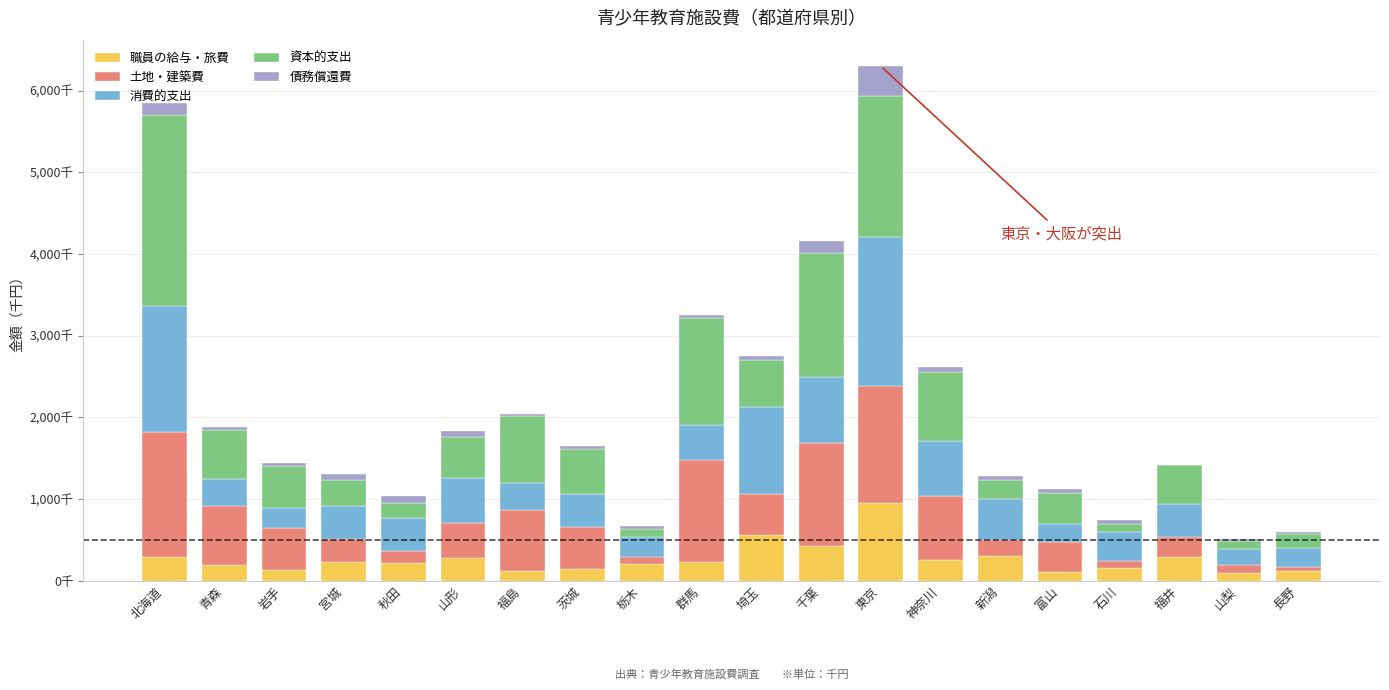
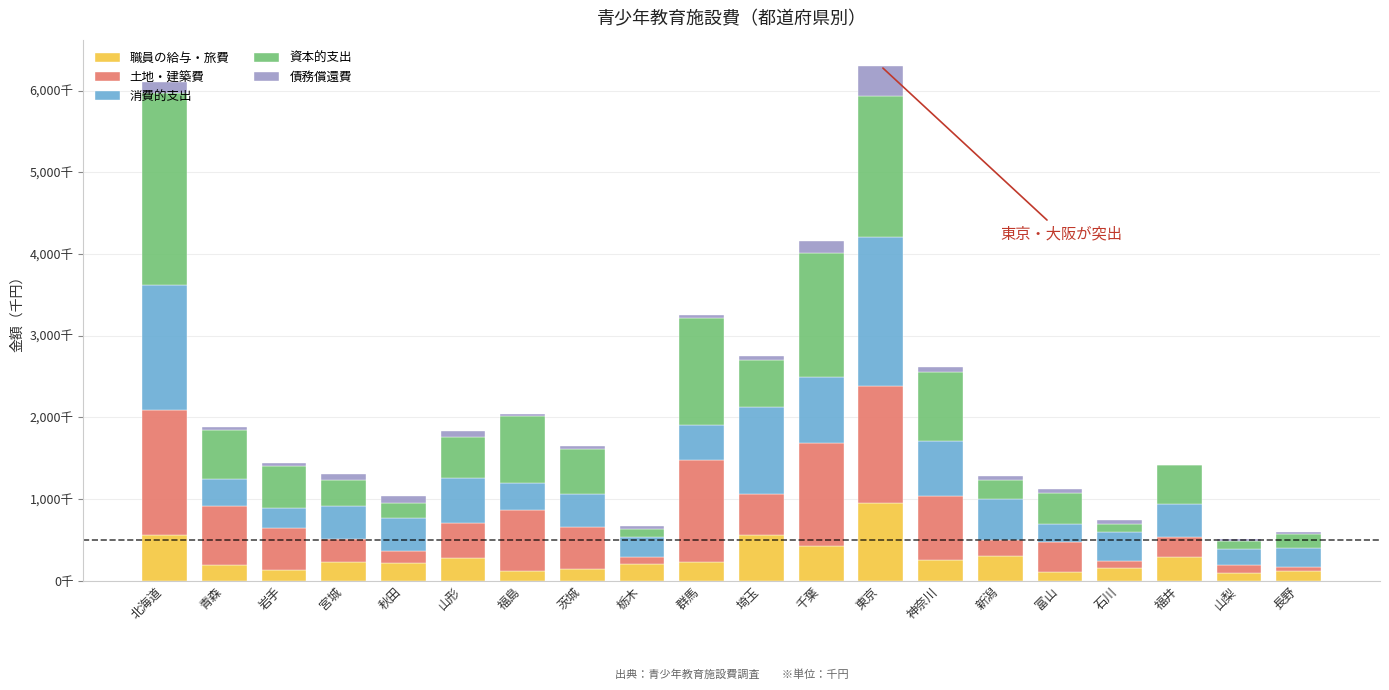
  {
    "職員の給与・旅費": {
-     "北海道": "300千",
+     "北海道": "600千",
      "青森": "200千",
      "岩手": "100千",
      "宮城": "200千",
      "秋田": "200千",
      "山形": "300千",
      "福島": "100千",
      "茨城": "100千",
      "栃木": "200千",
      "群馬": "200千",
      "埼玉": "600千",
      "千葉": "400千",
      "東京": "1,000千",
      "神奈川": "300千",
      "新潟": "300千",
      "富山": "100千",
      "石川": "200千",
      "福井": "300千",
      "山梨": "100千",
      "長野": "100千"
    },
    "土地・建築費": {
      "北海道": "1,500千",
      "青森": "700千",
      "岩手": "500千",
      "宮城": "300千",
      "秋田": "200千",
      "山形": "400千",
      "福島": "700千",
      "茨城": "500千",
      "栃木": "100千",
      "群馬": "1,200千",
      "埼玉": "500千",
      "千葉": "1,300千",
      "東京": "1,400千",
      "神奈川": "800千",
      "新潟": "200千",
      "富山": "400千",
      "石川": "100千",
      "福井": "200千",
      "山梨": "100千",
      "長野": "100千"
    },
    "資本的支出": {
      "北海道": "2,300千",
      "青森": "600千",
      "岩手": "500千",
      "宮城": "300千",
      "秋田": "200千",
      "山形": "500千",
      "福島": "800千",
      "茨城": "600千",
      "栃木": "100千",
      "群馬": "1,300千",
      "埼玉": "600千",
      "千葉": "1,500千",
      "東京": "1,700千",
      "神奈川": "800千",
      "新潟": "200千",
      "富山": "400千",
      "石川": "100千",
      "福井": "500千",
      "山梨": "100千",
      "長野": "200千"
    }
  }
